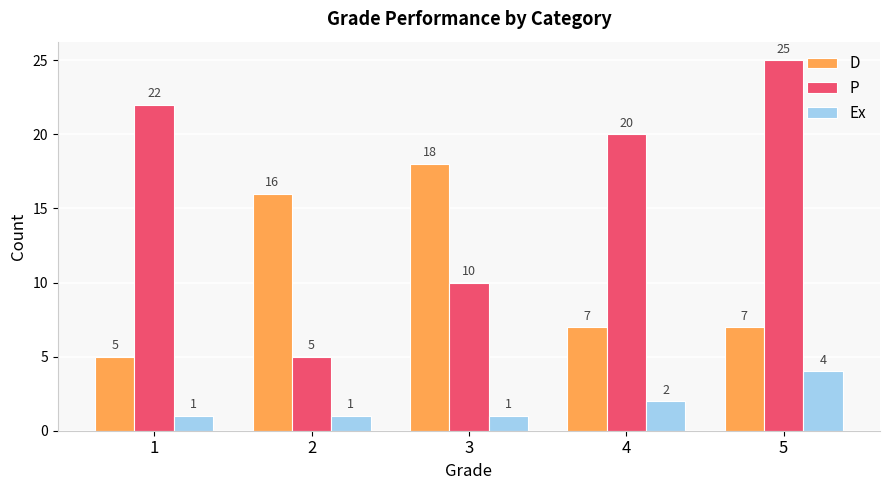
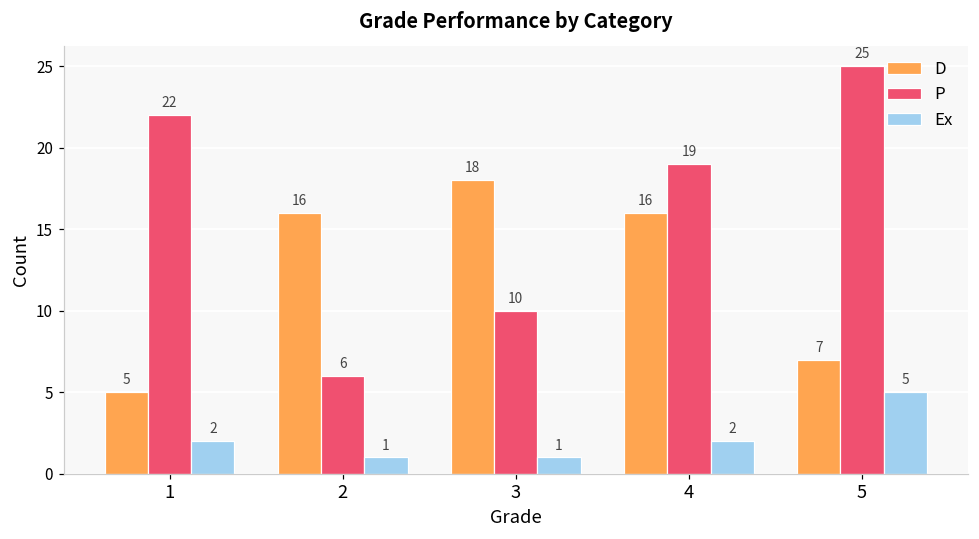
  {
    "D": {
      "1": 5,
      "2": 16,
      "3": 18,
-     "4": 7,
+     "4": 16,
      "5": 7
    },
    "P": {
      "1": 22,
-     "2": 5,
+     "2": 6,
      "3": 10,
-     "4": 20,
+     "4": 19,
      "5": 25
    },
    "Ex": {
-     "1": 1,
+     "1": 2,
      "2": 1,
      "3": 1,
      "4": 2,
-     "5": 4
+     "5": 5
    }
  }
